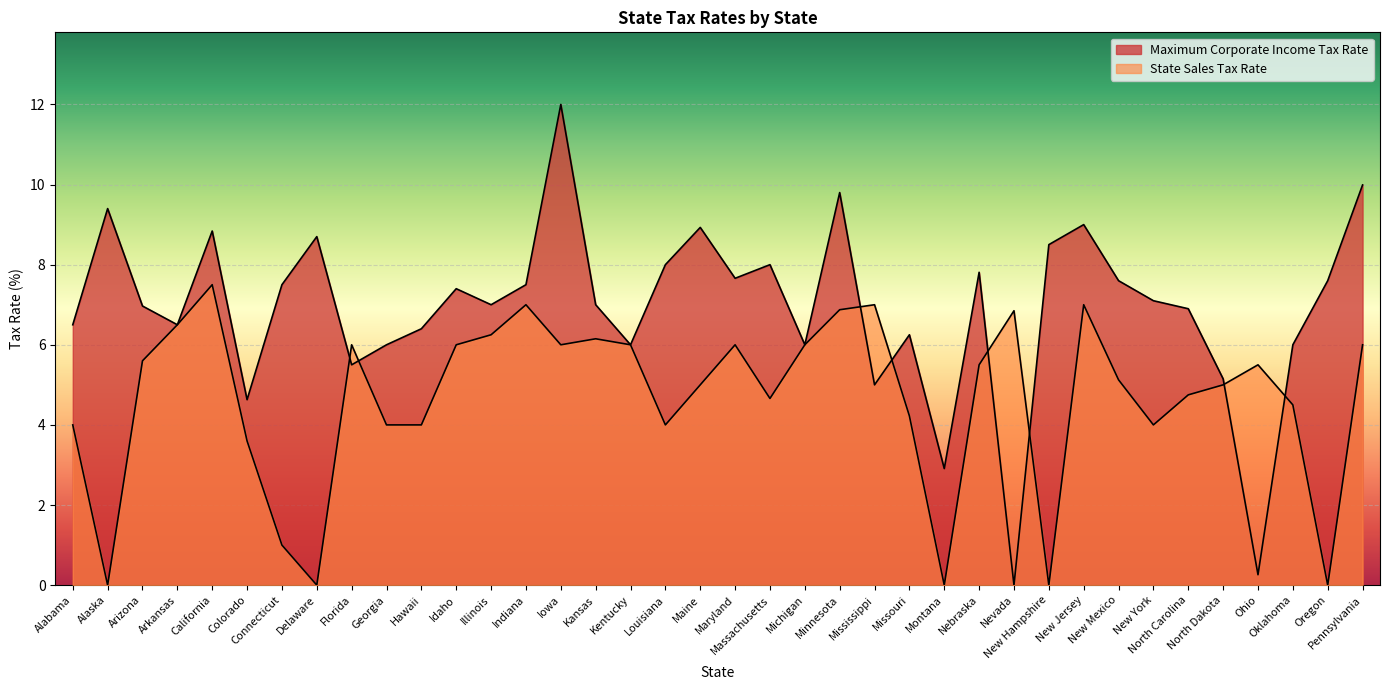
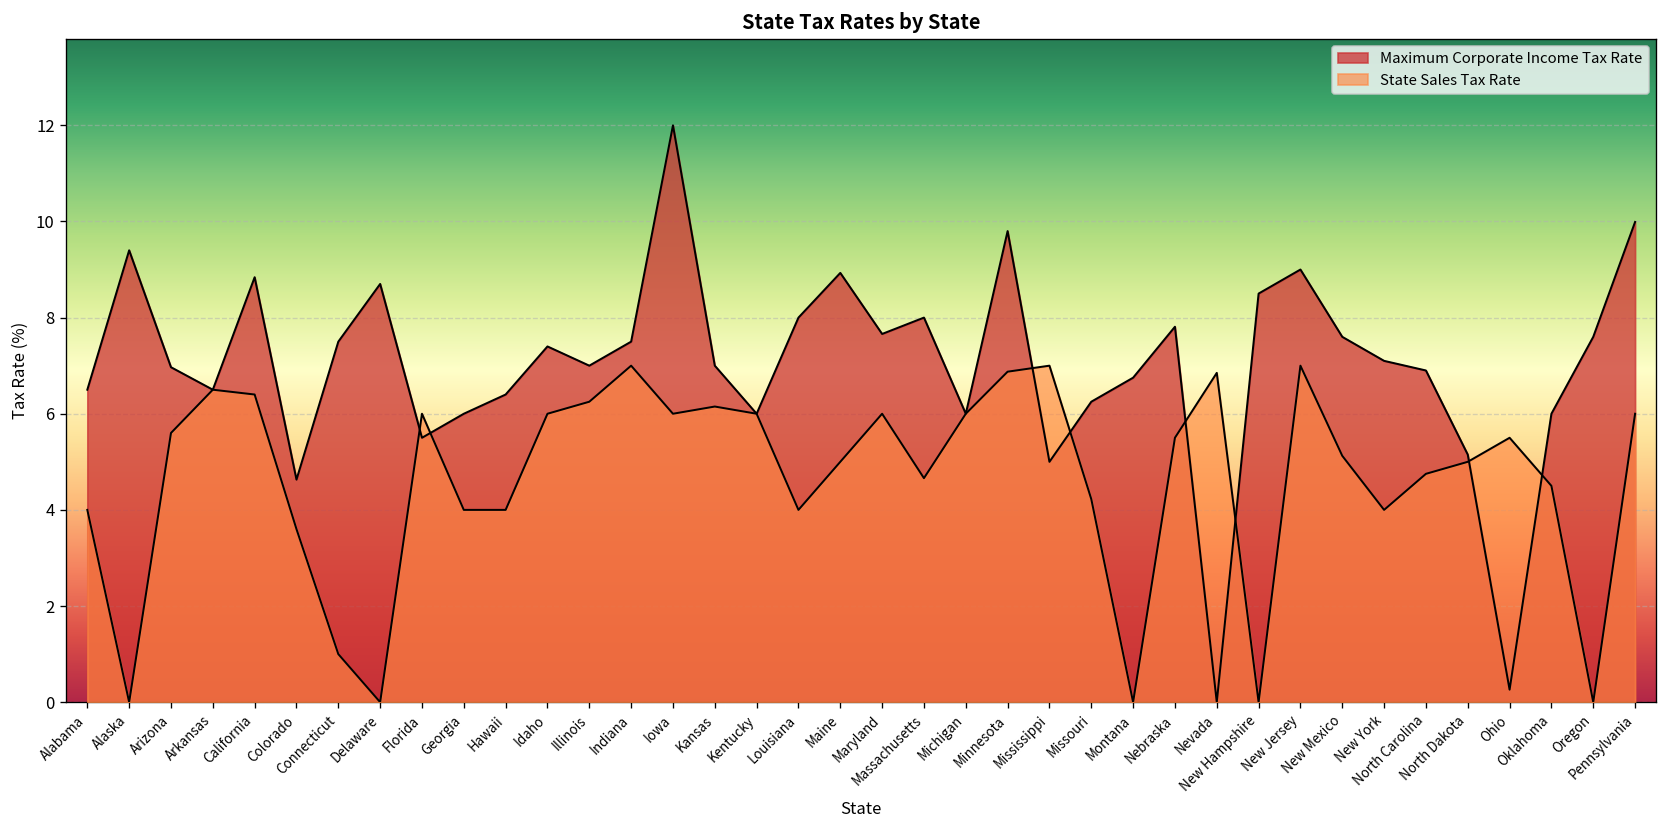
  {
    "Maximum Corporate Income Tax Rate": {
      "Alabama": 6.5,
      "Alaska": 9.4,
      "Arizona": 7.0,
      "California": 8.8,
      "Colorado": 4.6,
      "Connecticut": 7.5,
      "Delaware": 8.7,
      "Florida": 5.5,
      "Georgia": 6.0,
      "Hawaii": 6.4,
      "Idaho": 7.4,
      "Illinois": 7.0,
      "Indiana": 7.5,
      "Iowa": 12.0,
      "Kansas": 7.0,
      "Louisiana": 8.0,
      "Maine": 8.9,
      "Maryland": 7.7,
      "Massachusetts": 8.0,
      "Minnesota": 9.8,
      "Mississippi": 5.0,
      "Missouri": 6.3,
-     "Montana": 2.9,
+     "Montana": 6.8,
      "Nebraska": 7.8,
      "Nevada": 0.0,
      "New Hampshire": 8.5,
      "New Jersey": 9.0,
      "New Mexico": 7.6,
      "New York": 7.1,
      "North Carolina": 6.9,
      "North Dakota": 5.2,
      "Ohio": 0.3,
      "Oklahoma": 6.0,
      "Oregon": 7.6,
      "Pennsylvania": 10.0
    },
    "State Sales Tax Rate": {
      "Alabama": 4.0,
      "Alaska": 0.0,
      "Arizona": 5.6,
-     "California": 7.5,
+     "California": 6.4,
      "Colorado": 3.6,
      "Connecticut": 1.0,
      "Delaware": 0.0,
      "Florida": 6.0,
      "Georgia": 4.0,
      "Hawaii": 4.0,
      "Idaho": 6.0,
      "Illinois": 6.3,
      "Indiana": 7.0,
      "Iowa": 6.0,
      "Kansas": 6.2,
      "Louisiana": 4.0,
      "Maine": 5.0,
      "Maryland": 6.0,
      "Massachusetts": 4.7,
      "Minnesota": 6.9,
      "Mississippi": 7.0,
      "Missouri": 4.2,
      "Montana": 0.0,
      "Nebraska": 5.5,
      "Nevada": 6.9,
      "New Hampshire": 0.0,
      "New Jersey": 7.0,
      "New Mexico": 5.1,
      "New York": 4.0,
      "North Carolina": 4.8,
      "North Dakota": 5.0,
      "Ohio": 5.5,
      "Oklahoma": 4.5,
      "Oregon": 0.0,
      "Pennsylvania": 6.0
    }
  }
